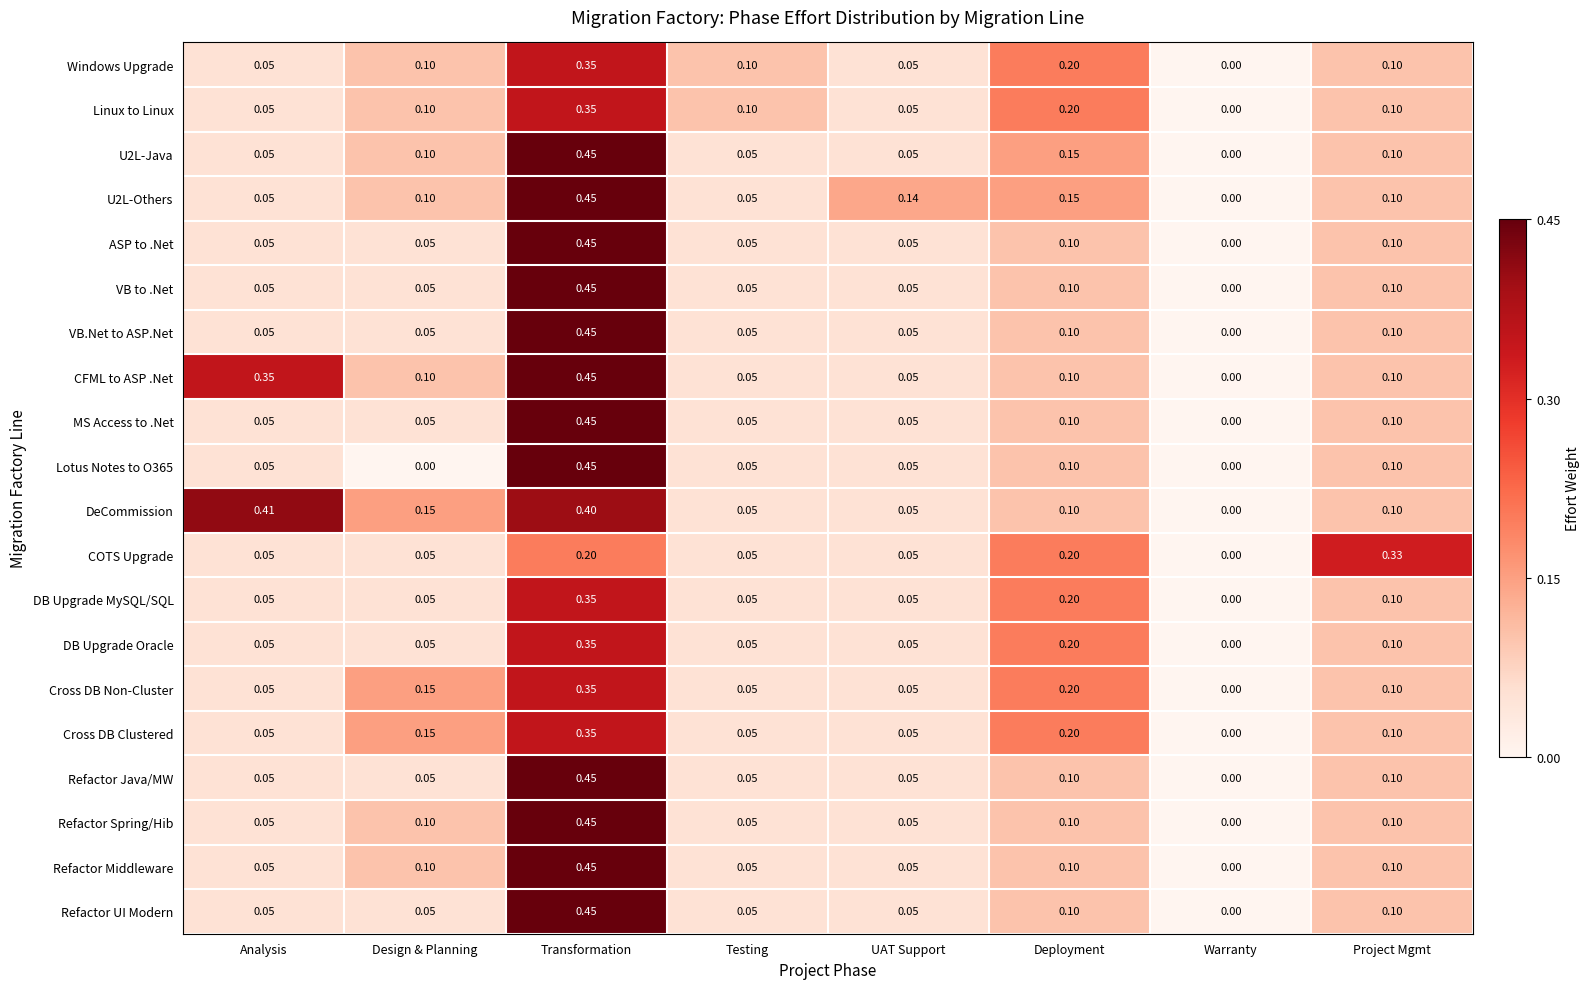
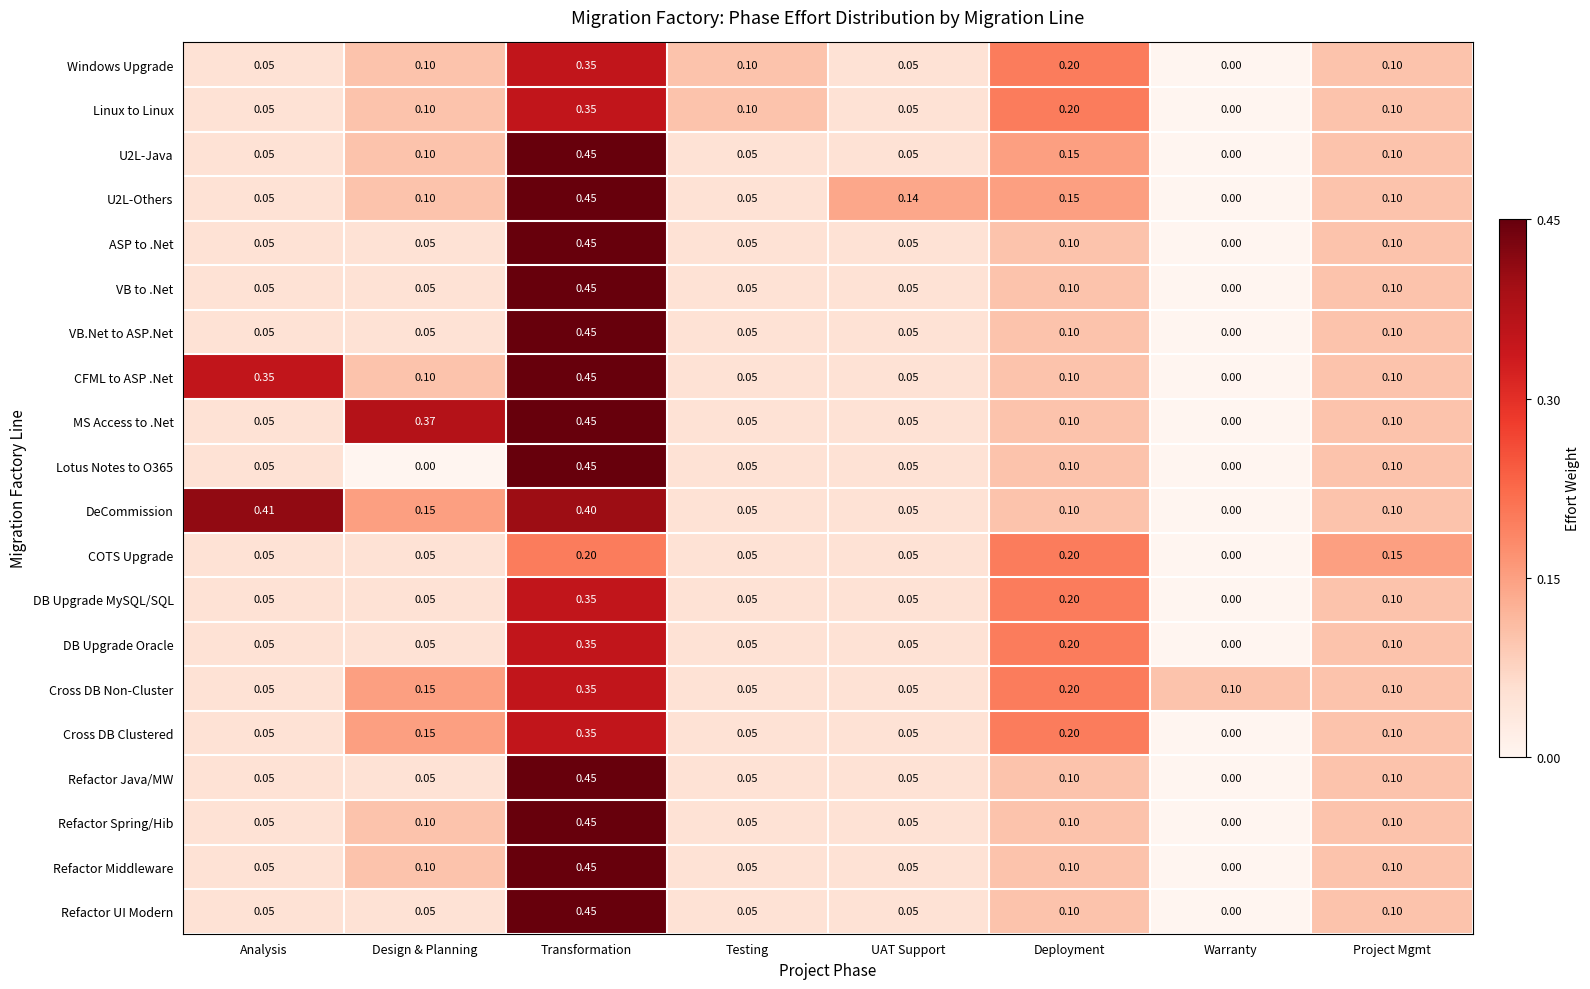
  {
    "Windows Upgrade": {
      "Analysis": 0.05,
      "Design & Planning": 0.10,
      "Transformation": 0.35,
      "Testing": 0.10,
      "UAT Support": 0.05,
      "Deployment": 0.20,
      "Warranty": 0.00,
      "Project Mgmt": 0.10
    },
    "Linux to Linux": {
      "Analysis": 0.05,
      "Design & Planning": 0.10,
      "Transformation": 0.35,
      "Testing": 0.10,
      "UAT Support": 0.05,
      "Deployment": 0.20,
      "Warranty": 0.00,
      "Project Mgmt": 0.10
    },
    "U2L-Java": {
      "Analysis": 0.05,
      "Design & Planning": 0.10,
      "Transformation": 0.45,
      "Testing": 0.05,
      "UAT Support": 0.05,
      "Deployment": 0.15,
      "Warranty": 0.00,
      "Project Mgmt": 0.10
    },
    "U2L-Others": {
      "Analysis": 0.05,
      "Design & Planning": 0.10,
      "Transformation": 0.45,
      "Testing": 0.05,
      "UAT Support": 0.14,
      "Deployment": 0.15,
      "Warranty": 0.00,
      "Project Mgmt": 0.10
    },
    "ASP to .Net": {
      "Analysis": 0.05,
      "Design & Planning": 0.05,
      "Transformation": 0.45,
      "Testing": 0.05,
      "UAT Support": 0.05,
      "Deployment": 0.10,
      "Warranty": 0.00,
      "Project Mgmt": 0.10
    },
    "VB to .Net": {
      "Analysis": 0.05,
      "Design & Planning": 0.05,
      "Transformation": 0.45,
      "Testing": 0.05,
      "UAT Support": 0.05,
      "Deployment": 0.10,
      "Warranty": 0.00,
      "Project Mgmt": 0.10
    },
    "VB.Net to ASP.Net": {
      "Analysis": 0.05,
      "Design & Planning": 0.05,
      "Transformation": 0.45,
      "Testing": 0.05,
      "UAT Support": 0.05,
      "Deployment": 0.10,
      "Warranty": 0.00,
      "Project Mgmt": 0.10
    },
    "CFML to ASP .Net": {
      "Analysis": 0.35,
      "Design & Planning": 0.10,
      "Transformation": 0.45,
      "Testing": 0.05,
      "UAT Support": 0.05,
      "Deployment": 0.10,
      "Warranty": 0.00,
      "Project Mgmt": 0.10
    },
    "MS Access to .Net": {
      "Analysis": 0.05,
-     "Design & Planning": 0.05,
+     "Design & Planning": 0.37,
      "Transformation": 0.45,
      "Testing": 0.05,
      "UAT Support": 0.05,
      "Deployment": 0.10,
      "Warranty": 0.00,
      "Project Mgmt": 0.10
    },
    "Lotus Notes to O365": {
      "Analysis": 0.05,
      "Design & Planning": 0.00,
      "Transformation": 0.45,
      "Testing": 0.05,
      "UAT Support": 0.05,
      "Deployment": 0.10,
      "Warranty": 0.00,
      "Project Mgmt": 0.10
    },
    "DeCommission": {
      "Analysis": 0.41,
      "Design & Planning": 0.15,
      "Transformation": 0.40,
      "Testing": 0.05,
      "UAT Support": 0.05,
      "Deployment": 0.10,
      "Warranty": 0.00,
      "Project Mgmt": 0.10
    },
    "COTS Upgrade": {
      "Analysis": 0.05,
      "Design & Planning": 0.05,
      "Transformation": 0.20,
      "Testing": 0.05,
      "UAT Support": 0.05,
      "Deployment": 0.20,
      "Warranty": 0.00,
-     "Project Mgmt": 0.33
+     "Project Mgmt": 0.15
    },
    "DB Upgrade MySQL/SQL": {
      "Analysis": 0.05,
      "Design & Planning": 0.05,
      "Transformation": 0.35,
      "Testing": 0.05,
      "UAT Support": 0.05,
      "Deployment": 0.20,
      "Warranty": 0.00,
      "Project Mgmt": 0.10
    },
    "DB Upgrade Oracle": {
      "Analysis": 0.05,
      "Design & Planning": 0.05,
      "Transformation": 0.35,
      "Testing": 0.05,
      "UAT Support": 0.05,
      "Deployment": 0.20,
      "Warranty": 0.00,
      "Project Mgmt": 0.10
    },
    "Cross DB Non-Cluster": {
      "Analysis": 0.05,
      "Design & Planning": 0.15,
      "Transformation": 0.35,
      "Testing": 0.05,
      "UAT Support": 0.05,
      "Deployment": 0.20,
-     "Warranty": 0.00,
+     "Warranty": 0.10,
      "Project Mgmt": 0.10
    },
    "Cross DB Clustered": {
      "Analysis": 0.05,
      "Design & Planning": 0.15,
      "Transformation": 0.35,
      "Testing": 0.05,
      "UAT Support": 0.05,
      "Deployment": 0.20,
      "Warranty": 0.00,
      "Project Mgmt": 0.10
    },
    "Refactor Java/MW": {
      "Analysis": 0.05,
      "Design & Planning": 0.05,
      "Transformation": 0.45,
      "Testing": 0.05,
      "UAT Support": 0.05,
      "Deployment": 0.10,
      "Warranty": 0.00,
      "Project Mgmt": 0.10
    },
    "Refactor Spring/Hib": {
      "Analysis": 0.05,
      "Design & Planning": 0.10,
      "Transformation": 0.45,
      "Testing": 0.05,
      "UAT Support": 0.05,
      "Deployment": 0.10,
      "Warranty": 0.00,
      "Project Mgmt": 0.10
    },
    "Refactor Middleware": {
      "Analysis": 0.05,
      "Design & Planning": 0.10,
      "Transformation": 0.45,
      "Testing": 0.05,
      "UAT Support": 0.05,
      "Deployment": 0.10,
      "Warranty": 0.00,
      "Project Mgmt": 0.10
    },
    "Refactor UI Modern": {
      "Analysis": 0.05,
      "Design & Planning": 0.05,
      "Transformation": 0.45,
      "Testing": 0.05,
      "UAT Support": 0.05,
      "Deployment": 0.10,
      "Warranty": 0.00,
      "Project Mgmt": 0.10
    }
  }
